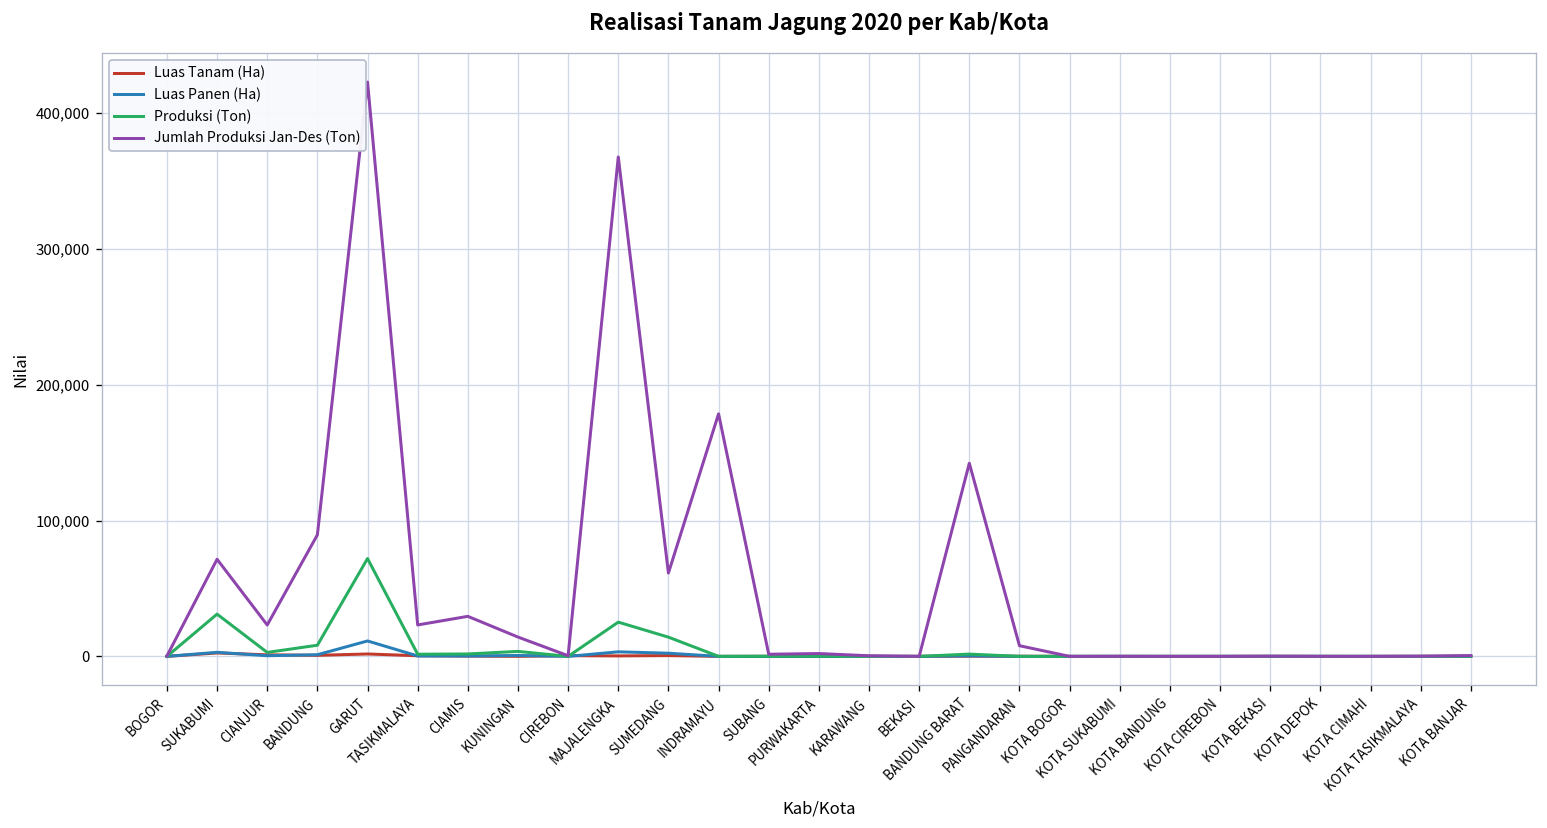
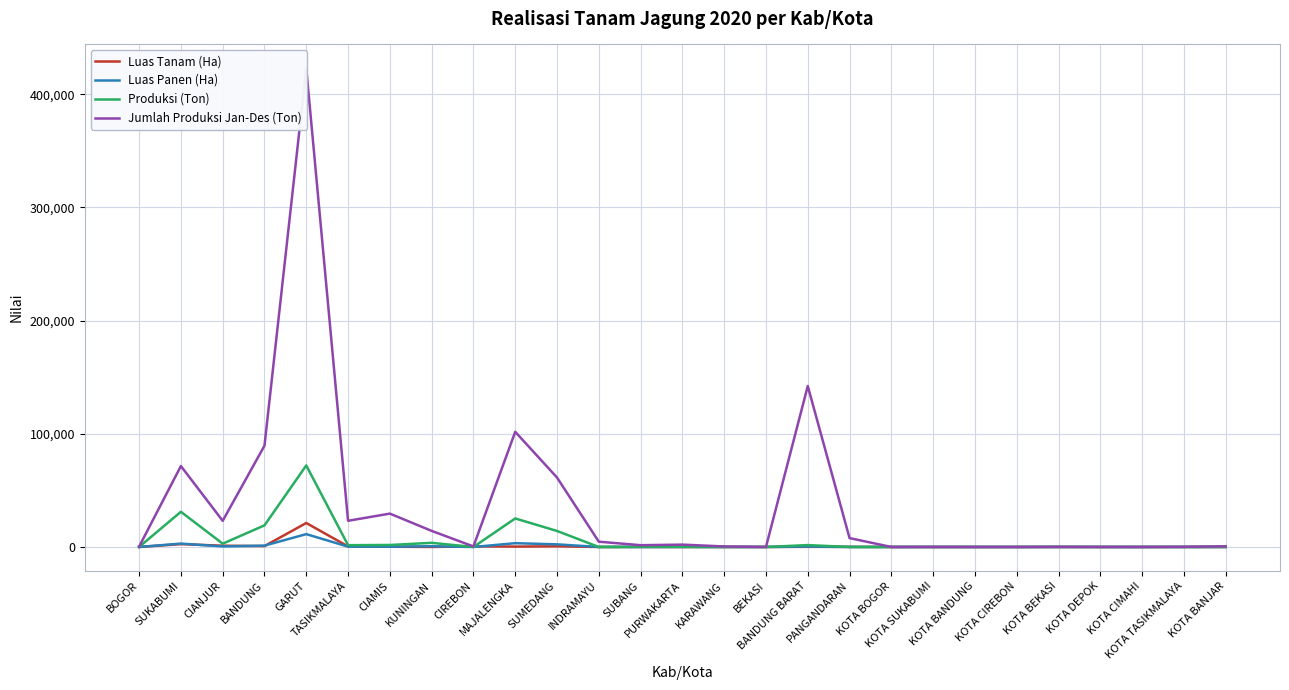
  {
    "Luas Tanam (Ha)": {
-     "GARUT": "2,000",
+     "GARUT": "21,000",
      "MAJALENGKA": "0"
    },
    "Luas Panen (Ha)": {
      "GARUT": "11,000",
      "MAJALENGKA": "3,000"
    },
    "Produksi (Ton)": {
      "SUKABUMI": "31,000",
-     "BANDUNG": "8,000",
+     "BANDUNG": "19,000",
      "GARUT": "72,000",
      "KUNINGAN": "4,000",
      "MAJALENGKA": "25,000",
      "SUMEDANG": "14,000"
    },
    "Jumlah Produksi Jan-Des (Ton)": {
      "SUKABUMI": "71,000",
      "CIANJUR": "23,000",
      "BANDUNG": "89,000",
      "TASIKMALAYA": "23,000",
      "CIAMIS": "29,000",
      "KUNINGAN": "14,000",
-     "MAJALENGKA": "368,000",
+     "MAJALENGKA": "102,000",
      "SUMEDANG": "61,000",
-     "INDRAMAYU": "179,000",
+     "INDRAMAYU": "5,000",
      "BANDUNG BARAT": "142,000",
      "PANGANDARAN": "8,000"
    }
  }
